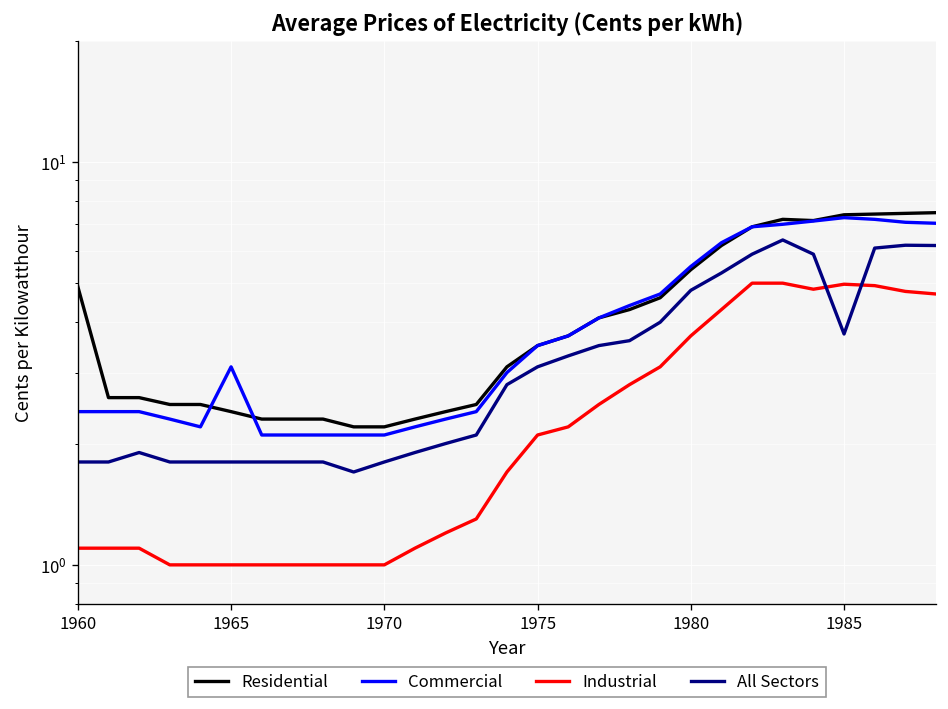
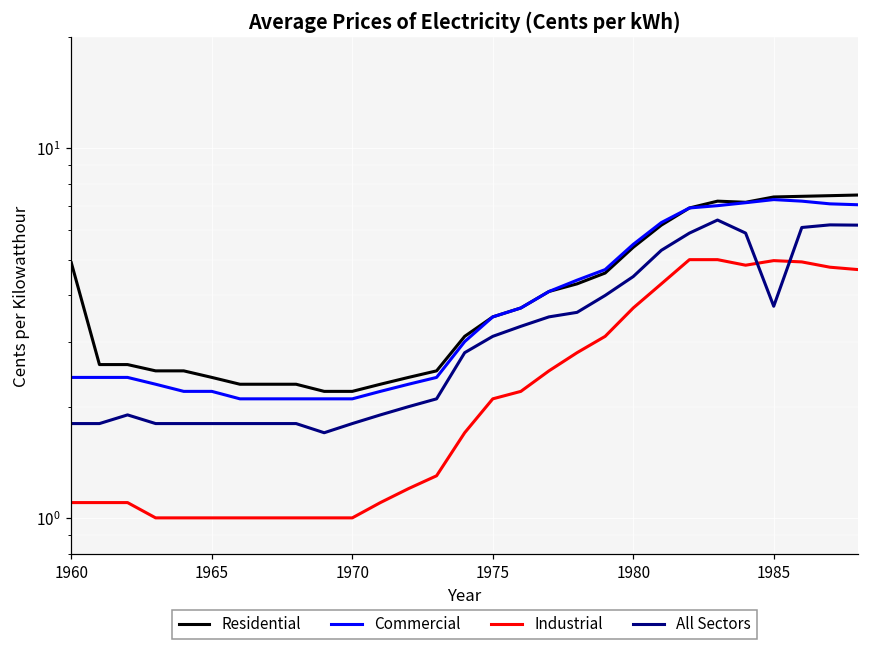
  {
    "Residential": {
      "1960": 4.9,
      "1965": 2.4,
      "1970": 2.2,
      "1980": 5.4
    },
    "Commercial": {
      "1960": 2.4,
-     "1965": 3.1,
+     "1965": 2.2,
      "1970": 2.1,
      "1980": 5.5
    },
    "Industrial": {
      "1960": 1.1,
      "1965": 1.0,
      "1970": 1.0,
      "1975": 2.1,
      "1980": 3.7,
      "1985": 5.0
    },
    "All Sectors": {
      "1960": 1.8,
      "1965": 1.8,
      "1970": 1.8,
      "1975": 3.1,
-     "1980": 4.8,
+     "1980": 4.5,
      "1985": 3.7
    }
  }
